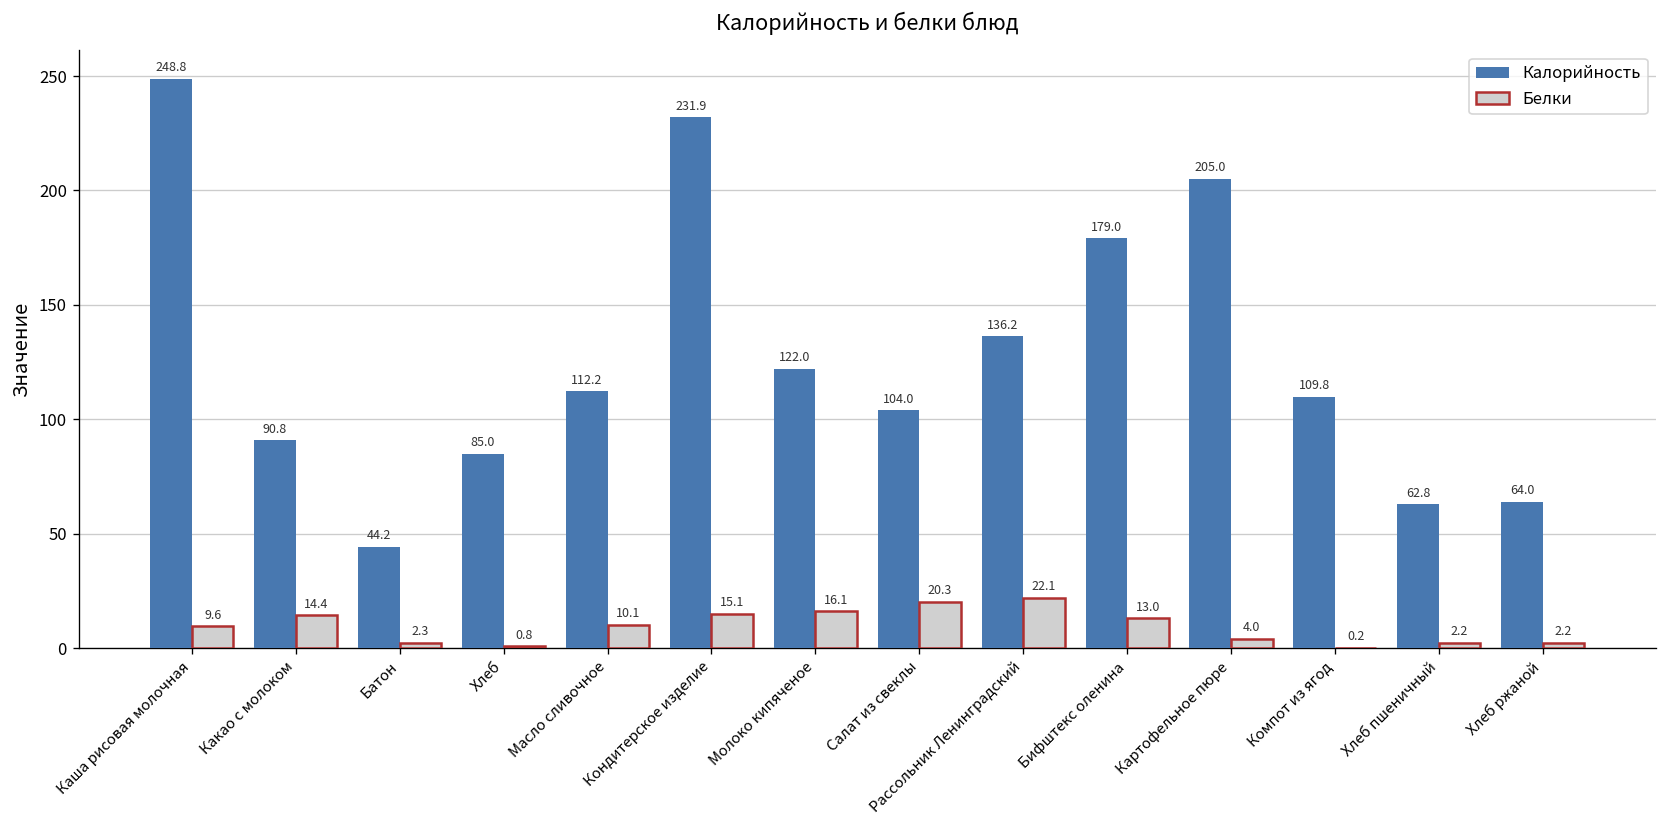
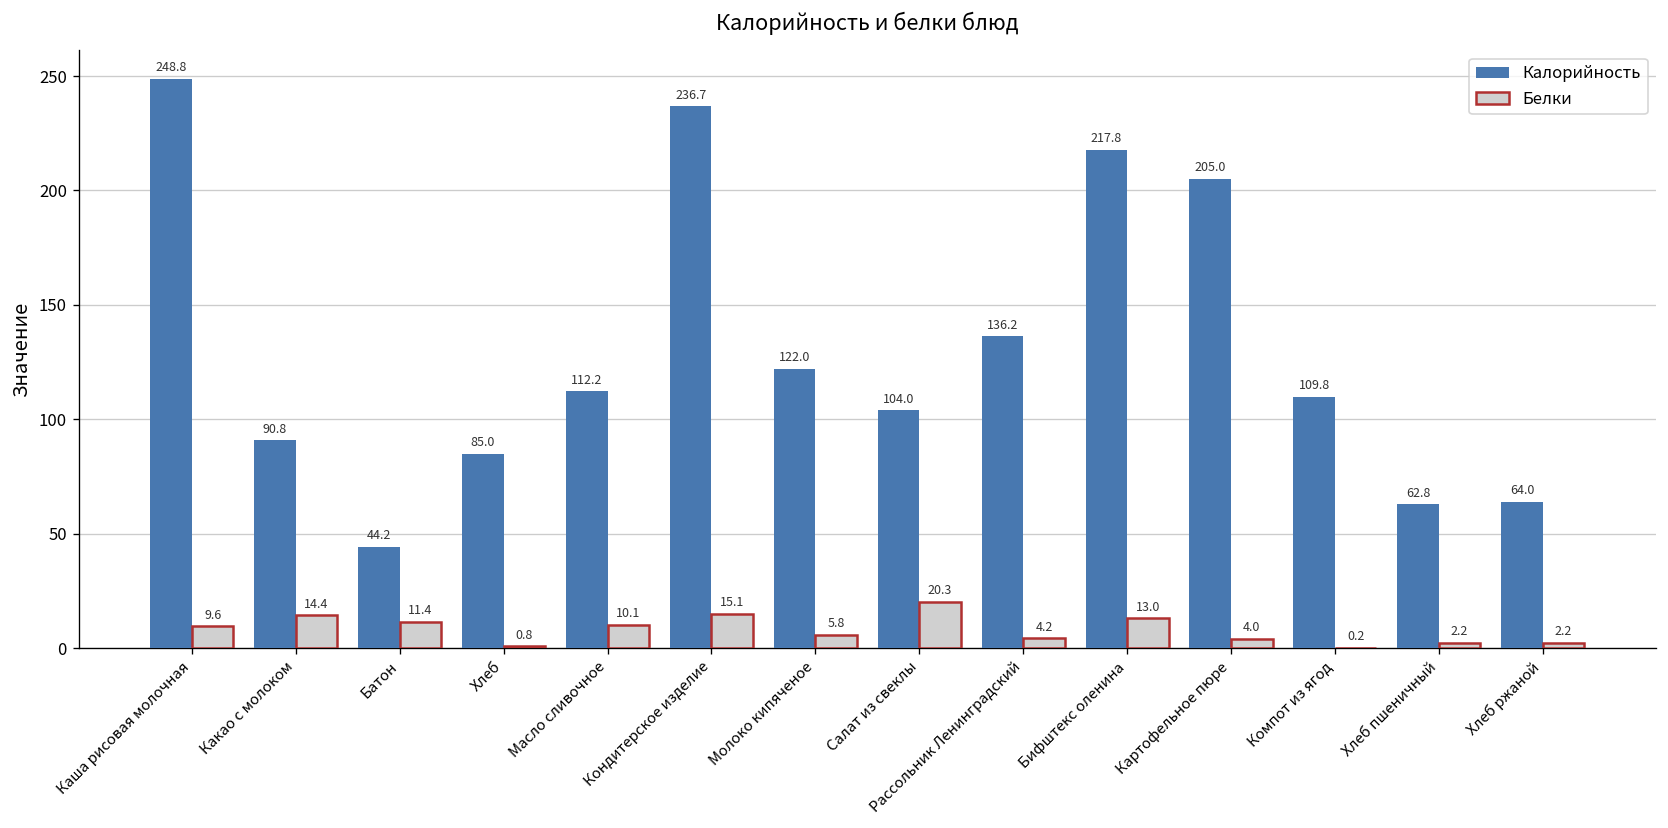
  {
    "Калорийность": {
      "Каша рисовая молочная": 248.8,
      "Какао с молоком": 90.8,
      "Батон": 44.2,
      "Хлеб": 85.0,
      "Масло сливочное": 112.2,
-     "Кондитерское изделие": 231.9,
+     "Кондитерское изделие": 236.7,
      "Молоко кипяченое": 122.0,
      "Салат из свеклы": 104.0,
      "Рассольник Ленинградский": 136.2,
-     "Бифштекс оленина": 179.0,
+     "Бифштекс оленина": 217.8,
      "Картофельное пюре": 205.0,
      "Компот из ягод": 109.8,
      "Хлеб пшеничный": 62.8,
      "Хлеб ржаной": 64.0
    },
    "Белки": {
      "Каша рисовая молочная": 9.6,
      "Какао с молоком": 14.4,
-     "Батон": 2.3,
+     "Батон": 11.4,
      "Хлеб": 0.8,
      "Масло сливочное": 10.1,
      "Кондитерское изделие": 15.1,
-     "Молоко кипяченое": 16.1,
+     "Молоко кипяченое": 5.8,
      "Салат из свеклы": 20.3,
-     "Рассольник Ленинградский": 22.1,
+     "Рассольник Ленинградский": 4.2,
      "Бифштекс оленина": 13.0,
      "Картофельное пюре": 4.0,
      "Компот из ягод": 0.2,
      "Хлеб пшеничный": 2.2,
      "Хлеб ржаной": 2.2
    }
  }
